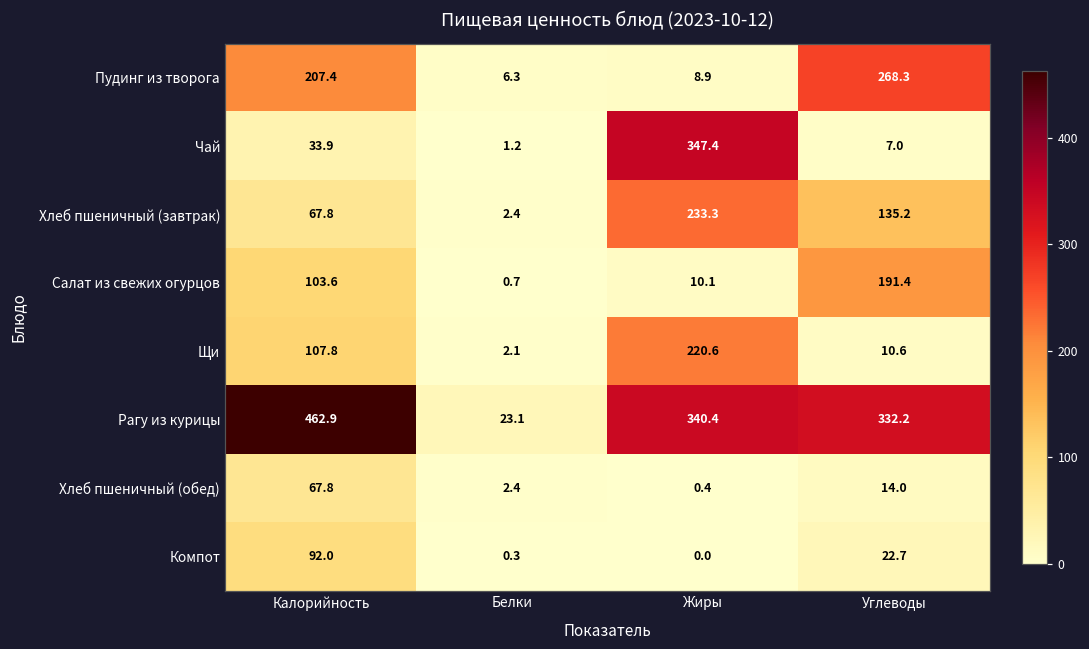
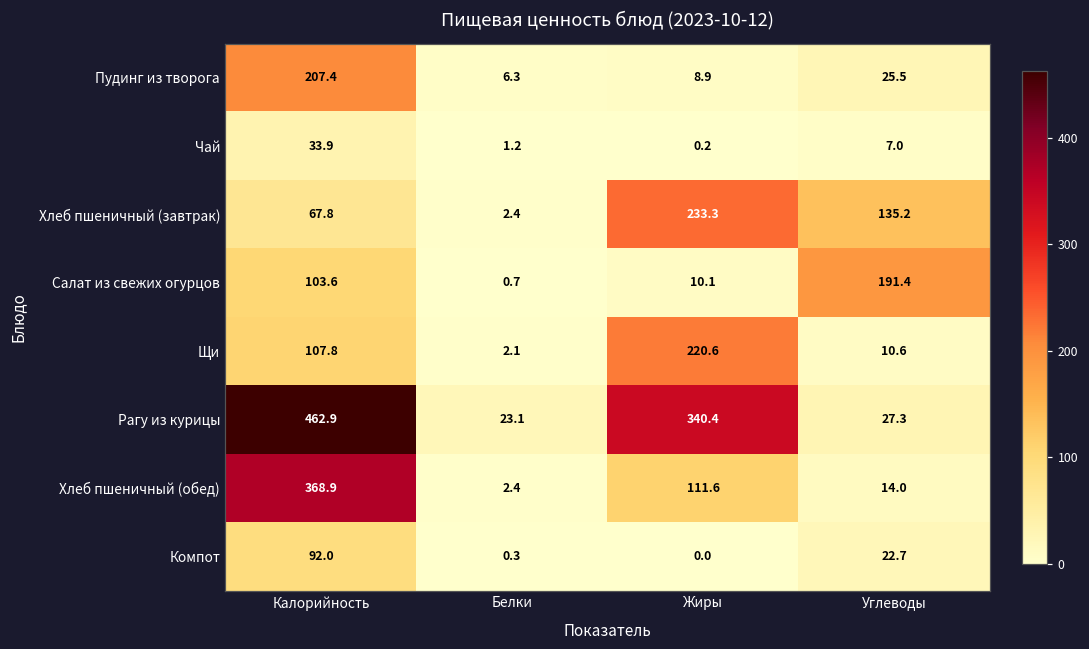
  {
    "Пудинг из творога": {
      "Калорийность": 207.4,
      "Белки": 6.3,
      "Жиры": 8.9,
-     "Углеводы": 268.3
+     "Углеводы": 25.5
    },
    "Чай": {
      "Калорийность": 33.9,
      "Белки": 1.2,
-     "Жиры": 347.4,
+     "Жиры": 0.2,
      "Углеводы": 7.0
    },
    "Хлеб пшеничный (завтрак)": {
      "Калорийность": 67.8,
      "Белки": 2.4,
      "Жиры": 233.3,
      "Углеводы": 135.2
    },
    "Салат из свежих огурцов": {
      "Калорийность": 103.6,
      "Белки": 0.7,
      "Жиры": 10.1,
      "Углеводы": 191.4
    },
    "Щи": {
      "Калорийность": 107.8,
      "Белки": 2.1,
      "Жиры": 220.6,
      "Углеводы": 10.6
    },
    "Рагу из курицы": {
      "Калорийность": 462.9,
      "Белки": 23.1,
      "Жиры": 340.4,
-     "Углеводы": 332.2
+     "Углеводы": 27.3
    },
    "Хлеб пшеничный (обед)": {
-     "Калорийность": 67.8,
+     "Калорийность": 368.9,
      "Белки": 2.4,
-     "Жиры": 0.4,
+     "Жиры": 111.6,
      "Углеводы": 14.0
    },
    "Компот": {
      "Калорийность": 92.0,
      "Белки": 0.3,
      "Жиры": 0.0,
      "Углеводы": 22.7
    }
  }
